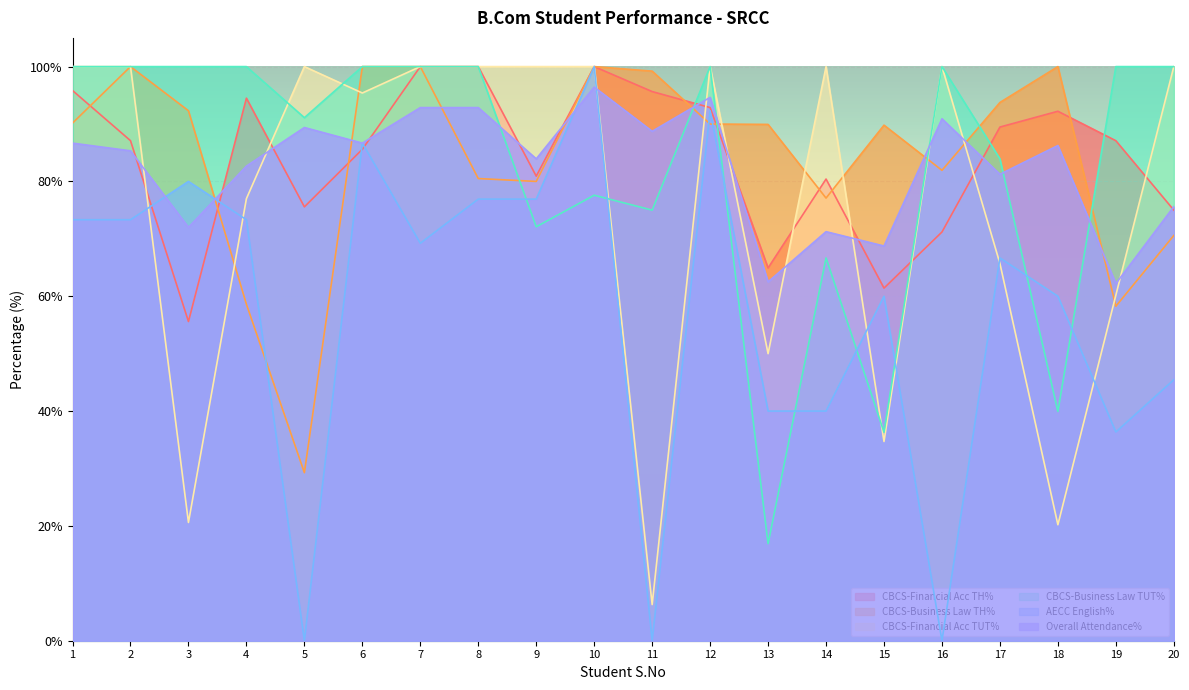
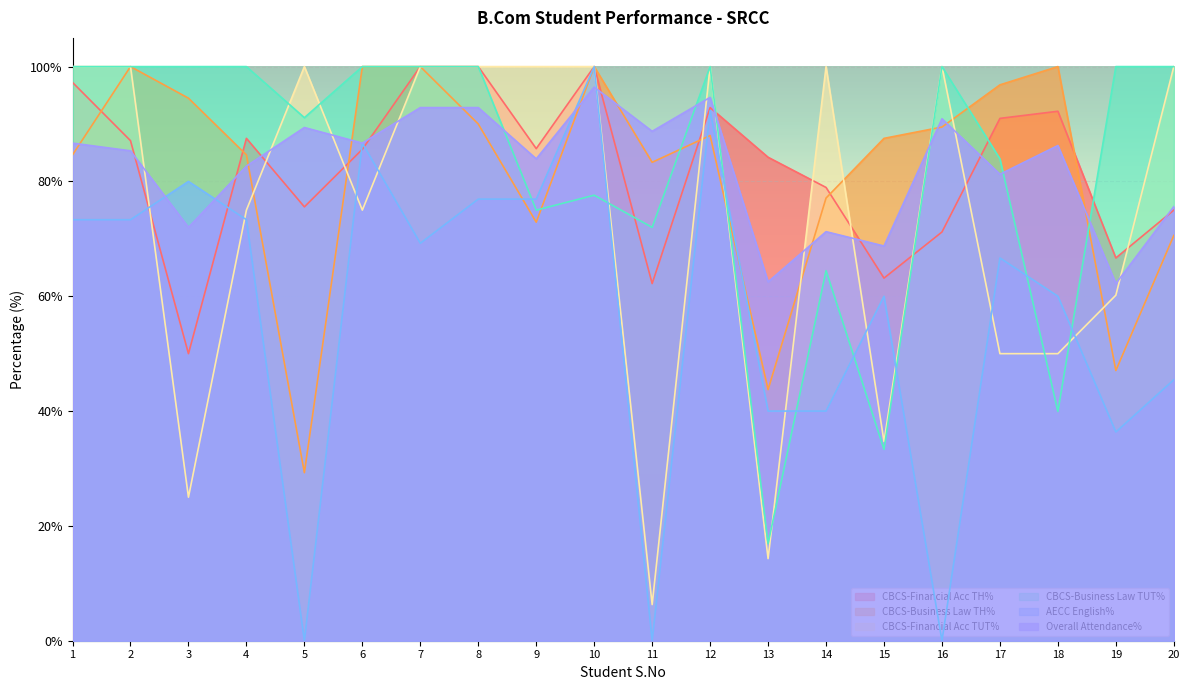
  {
    "CBCS-Financial Acc TH%": {
-     "1": "96%",
+     "1": "97%",
      "2": "87%",
-     "3": "56%",
-     "4": "95%",
+     "3": "50%",
+     "4": "88%",
      "5": "76%",
      "6": "86%",
-     "9": "81%",
-     "11": "96%",
+     "9": "86%",
+     "11": "62%",
      "12": "93%",
-     "13": "65%",
-     "14": "80%",
-     "15": "61%",
+     "13": "84%",
+     "14": "79%",
+     "15": "63%",
      "16": "71%",
-     "17": "89%",
+     "17": "91%",
      "18": "92%",
-     "19": "87%",
+     "19": "67%",
      "20": "75%"
    },
    "CBCS-Business Law TH%": {
-     "1": "90%",
-     "3": "92%",
-     "4": "59%",
+     "1": "85%",
+     "3": "95%",
+     "4": "85%",
      "5": "29%",
-     "8": "81%",
-     "9": "80%",
-     "11": "99%",
-     "12": "90%",
-     "13": "90%",
+     "8": "90%",
+     "9": "73%",
+     "11": "83%",
+     "12": "88%",
+     "13": "44%",
      "14": "77%",
-     "15": "90%",
-     "16": "82%",
-     "17": "94%",
+     "15": "88%",
+     "16": "89%",
+     "17": "97%",
      "18": "100%",
-     "19": "58%",
+     "19": "47%",
      "20": "71%"
    },
    "CBCS-Financial Acc TUT%": {
-     "3": "21%",
-     "4": "77%",
+     "3": "25%",
+     "4": "75%",
      "5": "100%",
-     "6": "95%",
+     "6": "75%",
      "9": "100%",
      "11": "6%",
-     "13": "50%",
+     "13": "14%",
      "14": "100%",
      "15": "35%",
-     "17": "66%",
-     "18": "20%",
+     "17": "50%",
+     "18": "50%",
      "19": "60%"
    },
    "CBCS-Business Law TUT%": {
      "3": "100%",
      "4": "100%",
      "5": "91%",
-     "9": "72%",
+     "9": "75%",
      "10": "78%",
-     "11": "75%",
+     "11": "72%",
      "13": "17%",
-     "14": "67%",
-     "15": "36%",
+     "14": "64%",
+     "15": "33%",
      "17": "84%",
      "18": "40%",
      "19": "100%"
    }
  }
